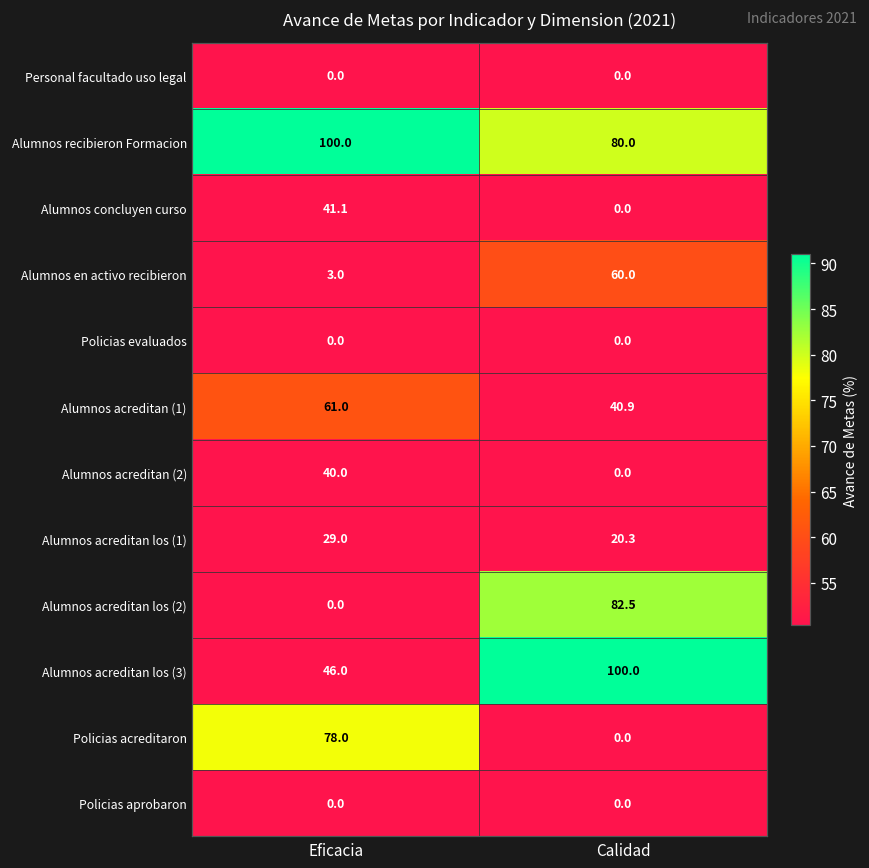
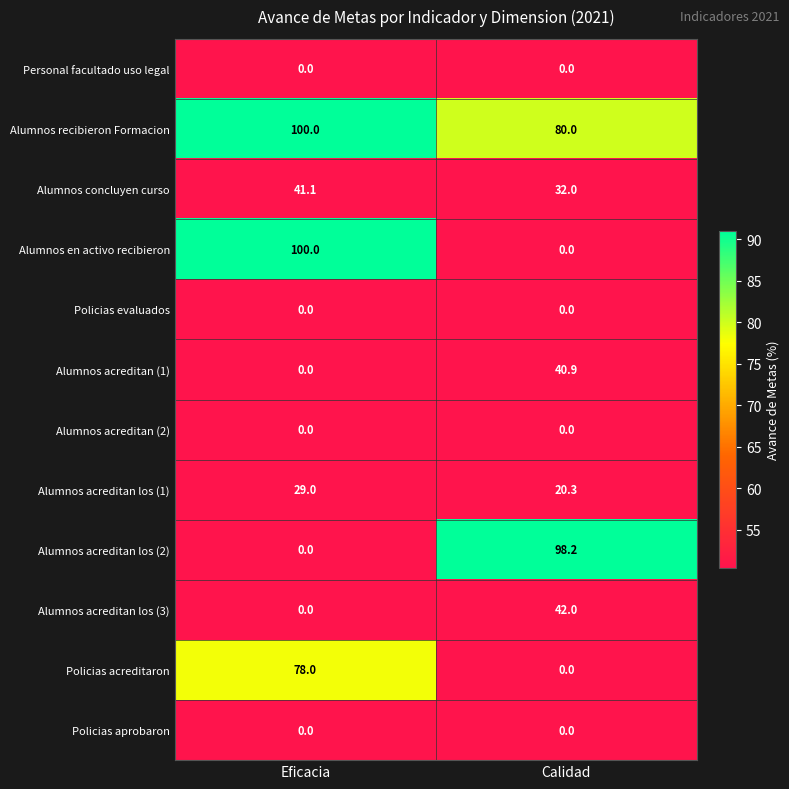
  {
    "Personal facultado uso legal": {
      "Eficacia": 0.0,
      "Calidad": 0.0
    },
    "Alumnos recibieron Formacion": {
      "Eficacia": 100.0,
      "Calidad": 80.0
    },
    "Alumnos concluyen curso": {
      "Eficacia": 41.1,
-     "Calidad": 0.0
+     "Calidad": 32.0
    },
    "Alumnos en activo recibieron": {
-     "Eficacia": 3.0,
-     "Calidad": 60.0
+     "Eficacia": 100.0,
+     "Calidad": 0.0
    },
    "Policias evaluados": {
      "Eficacia": 0.0,
      "Calidad": 0.0
    },
    "Alumnos acreditan (1)": {
-     "Eficacia": 61.0,
+     "Eficacia": 0.0,
      "Calidad": 40.9
    },
    "Alumnos acreditan (2)": {
-     "Eficacia": 40.0,
+     "Eficacia": 0.0,
      "Calidad": 0.0
    },
    "Alumnos acreditan los (1)": {
      "Eficacia": 29.0,
      "Calidad": 20.3
    },
    "Alumnos acreditan los (2)": {
      "Eficacia": 0.0,
-     "Calidad": 82.5
+     "Calidad": 98.2
    },
    "Alumnos acreditan los (3)": {
-     "Eficacia": 46.0,
-     "Calidad": 100.0
+     "Eficacia": 0.0,
+     "Calidad": 42.0
    },
    "Policias acreditaron": {
      "Eficacia": 78.0,
      "Calidad": 0.0
    },
    "Policias aprobaron": {
      "Eficacia": 0.0,
      "Calidad": 0.0
    }
  }
